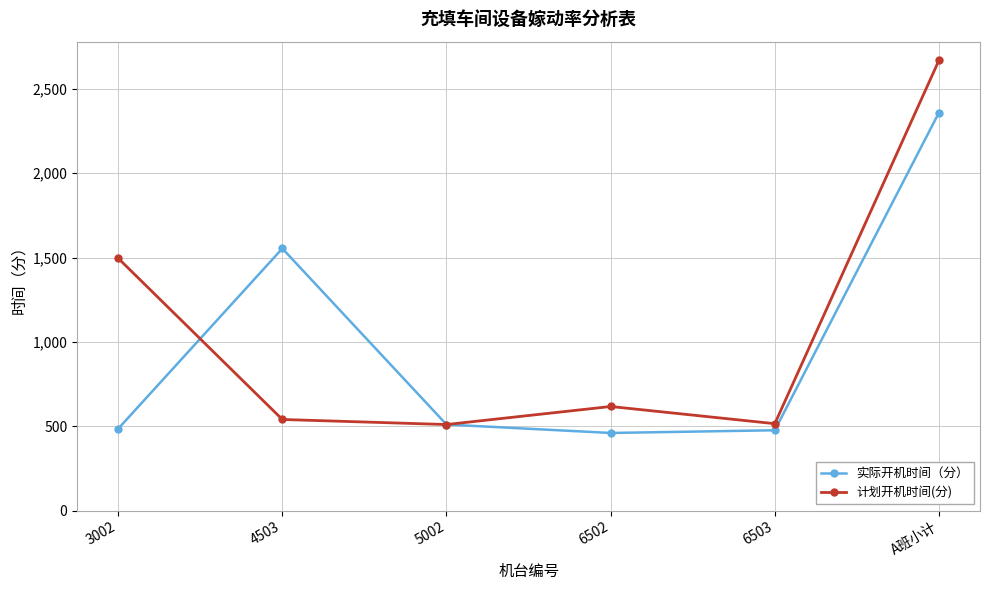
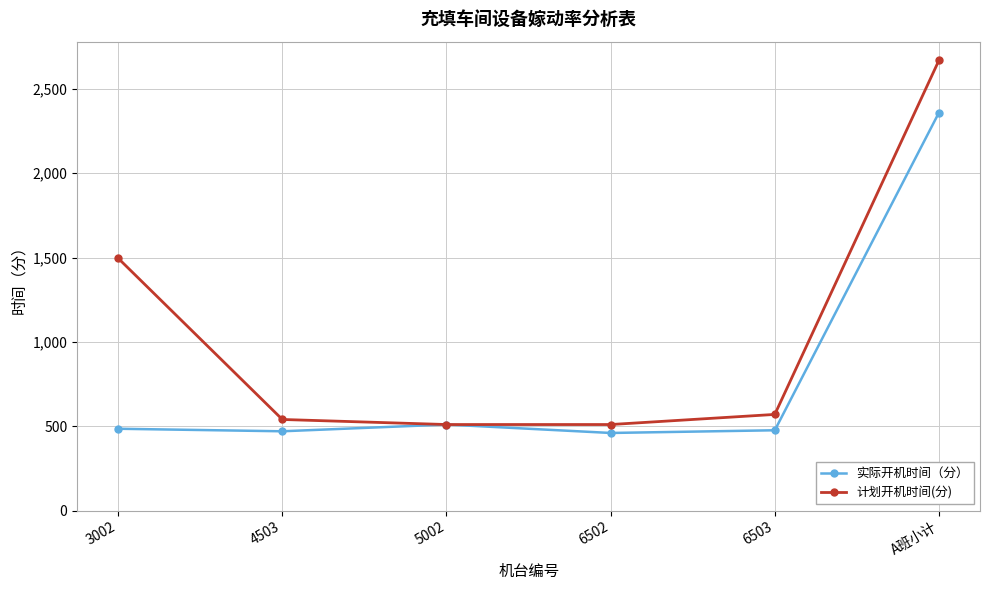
  {
    "实际开机时间（分）": {
      "3002": "490",
-     "4503": "1,550",
+     "4503": "470",
      "6502": "460",
      "6503": "480",
      "A班小计": "2,360"
    },
    "计划开机时间(分)": {
      "3002": "1,500",
      "4503": "540",
-     "6502": "620",
-     "6503": "520",
+     "6502": "510",
+     "6503": "570",
      "A班小计": "2,670"
    }
  }
